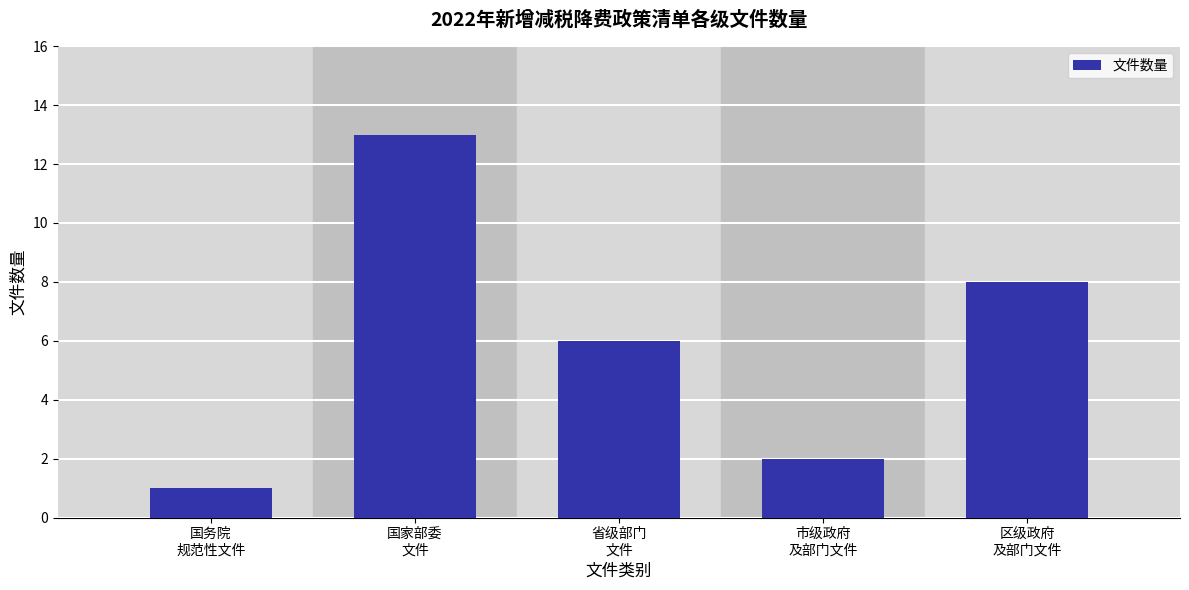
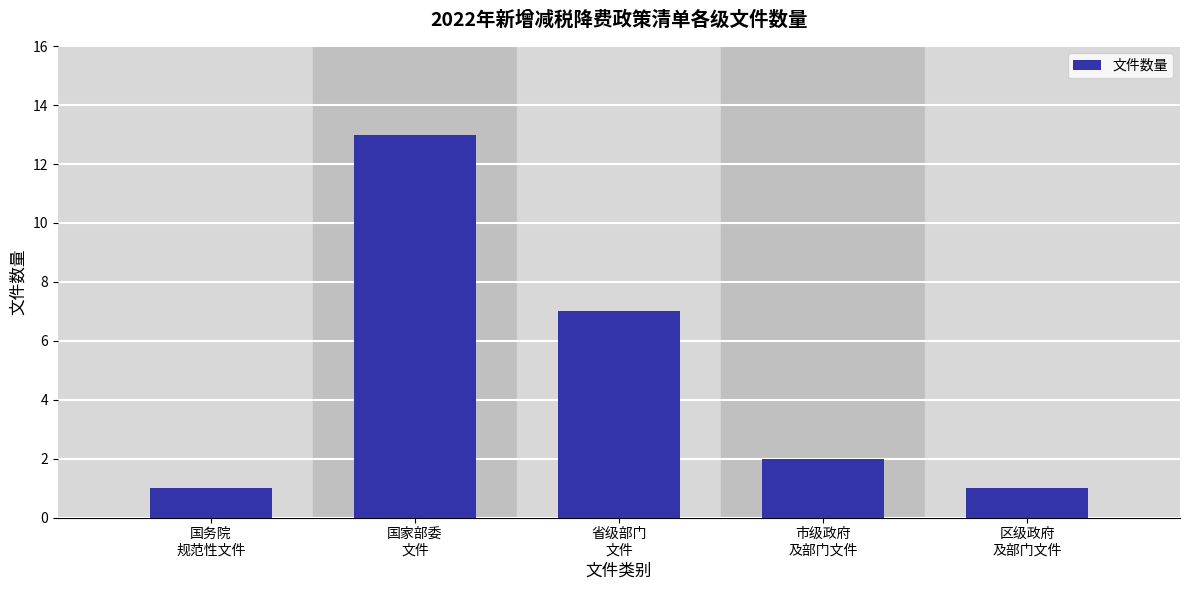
  {
    "国务院 规范性文件": 1,
    "国家部委 文件": 13,
-   "省级部门 文件": 6,
+   "省级部门 文件": 7,
    "市级政府 及部门文件": 2,
-   "区级政府 及部门文件": 8
+   "区级政府 及部门文件": 1
  }
